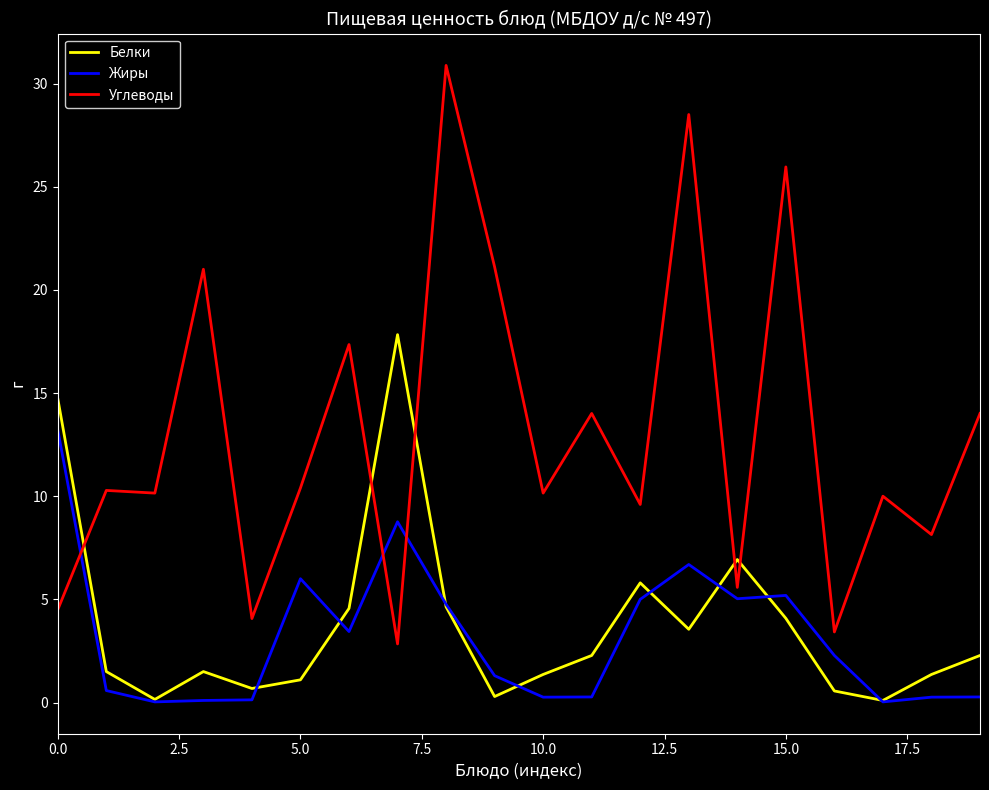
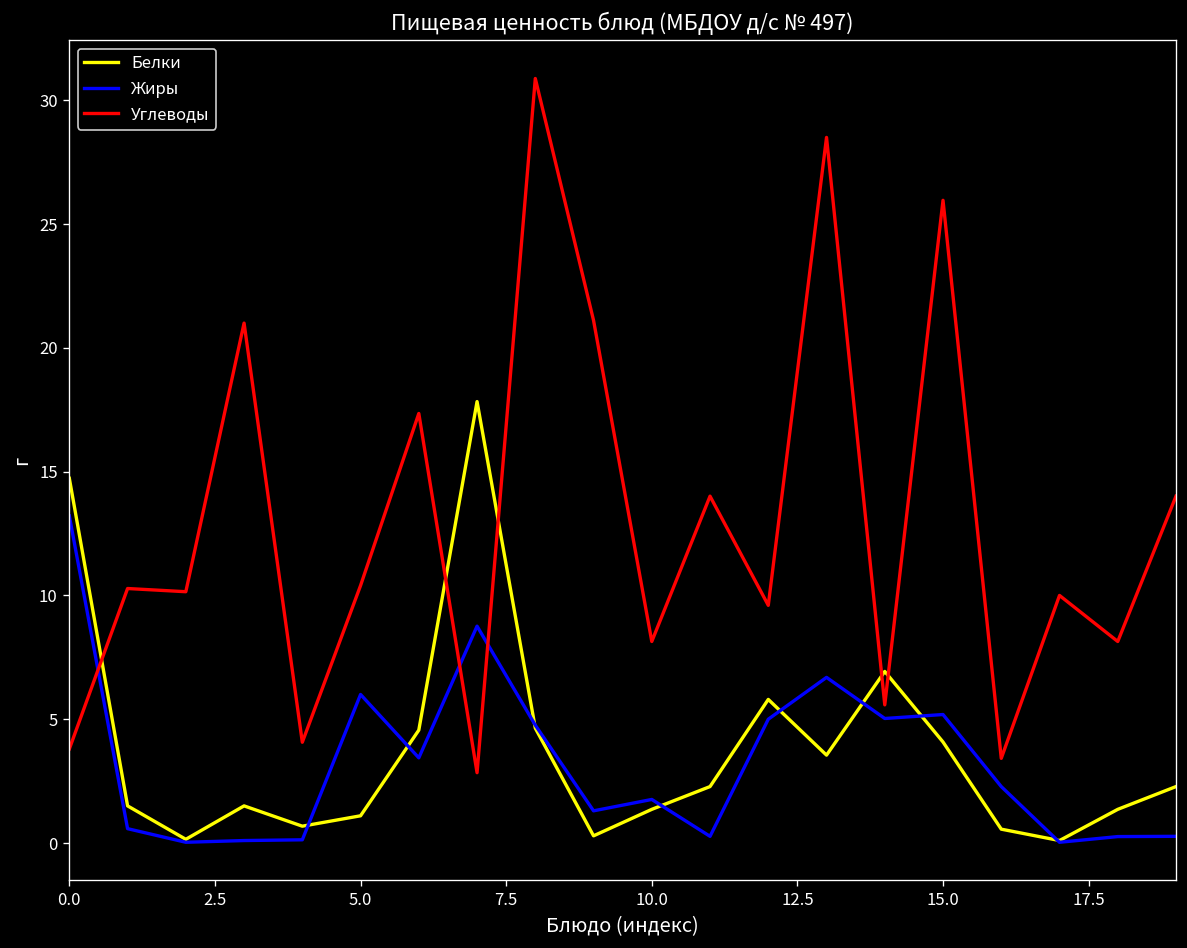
  {
    "Белки": {
      "0.0": 14.7,
      "5.0": 1.1,
      "10.0": 1.4,
      "15.0": 4.1
    },
    "Жиры": {
      "0.0": 13.2,
      "5.0": 6.0,
-     "10.0": 0.3,
+     "10.0": 1.8,
      "15.0": 5.2
    },
    "Углеводы": {
-     "0.0": 4.5,
+     "0.0": 3.8,
      "5.0": 10.4,
-     "10.0": 10.2,
+     "10.0": 8.1,
      "15.0": 26.0
    }
  }
